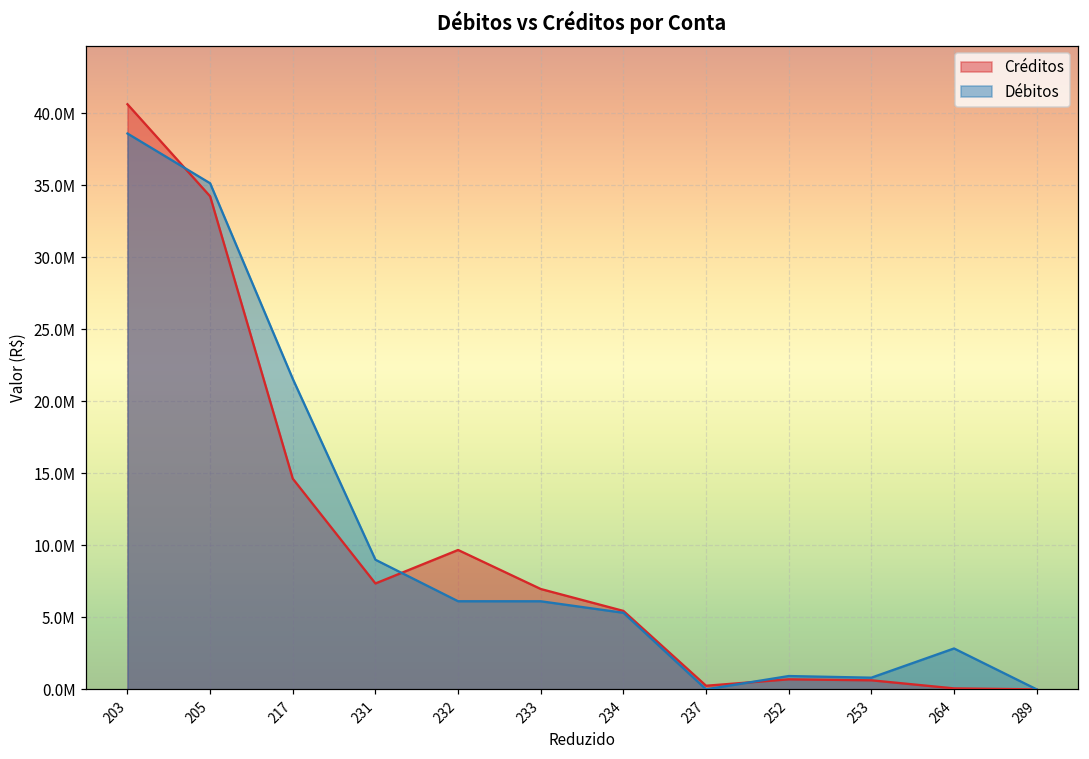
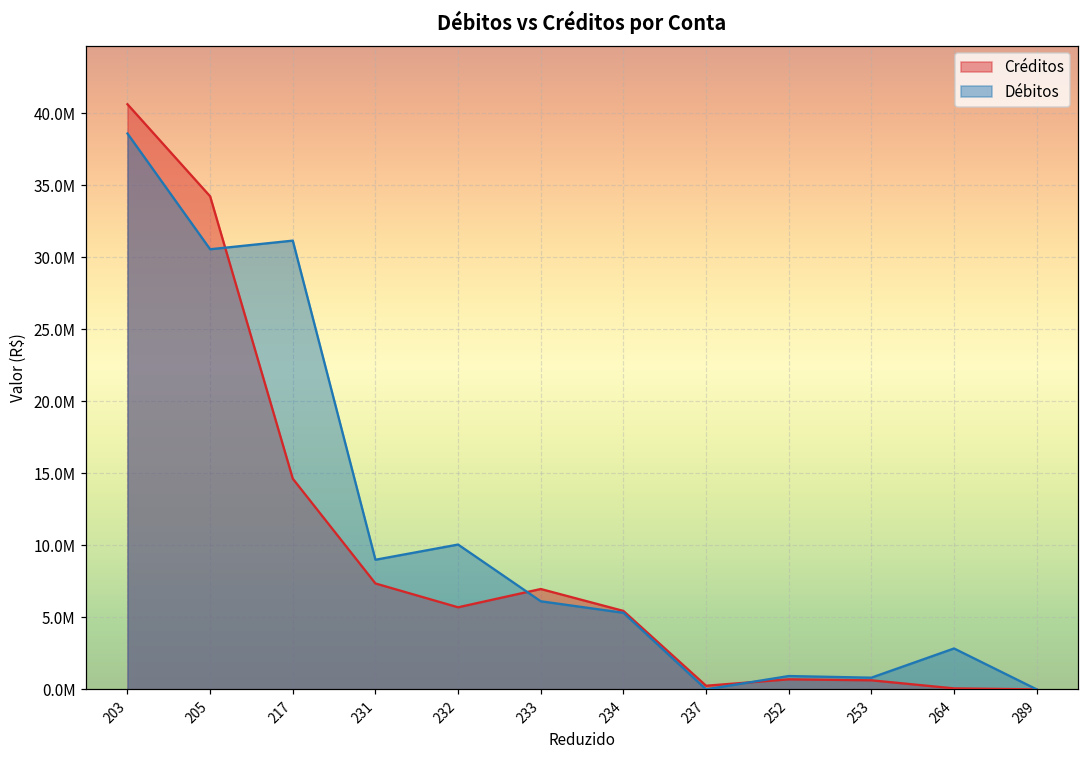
  {
    "Créditos": {
      "203": 40600000,
      "205": 34200000,
      "217": 14600000,
      "231": 7400000,
-     "232": 9700000,
+     "232": 5700000,
      "233": 7000000,
      "237": 300000,
      "252": 700000,
      "264": 100000
    },
    "Débitos": {
      "203": 38600000,
-     "205": 35100000,
-     "217": 21600000,
+     "205": 30600000,
+     "217": 31200000,
      "231": 9000000,
-     "232": 6100000,
+     "232": 10100000,
      "233": 6100000,
      "237": 0,
      "252": 900000,
      "264": 2800000
    }
  }
